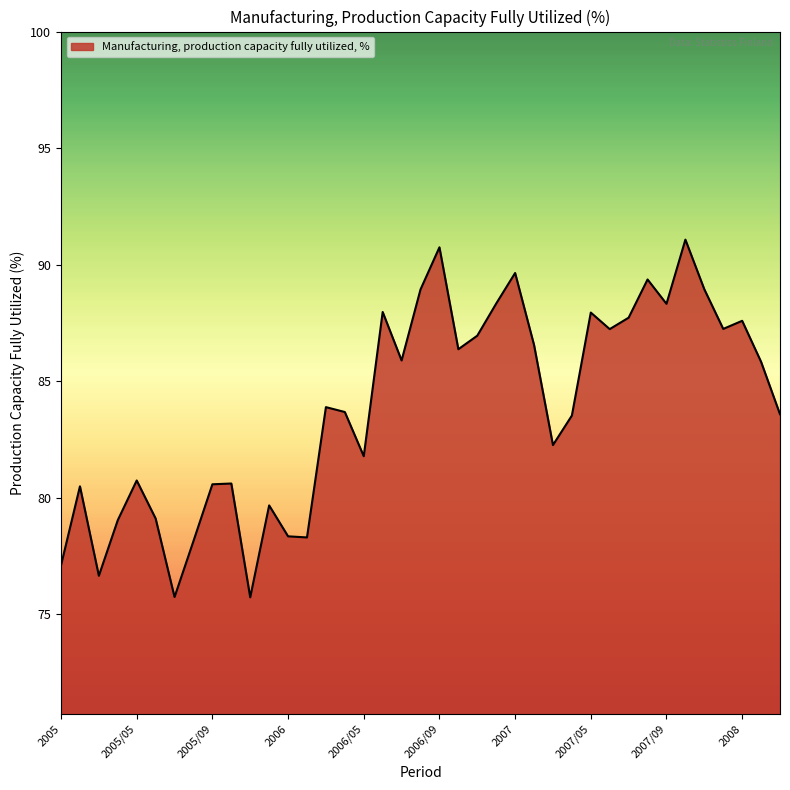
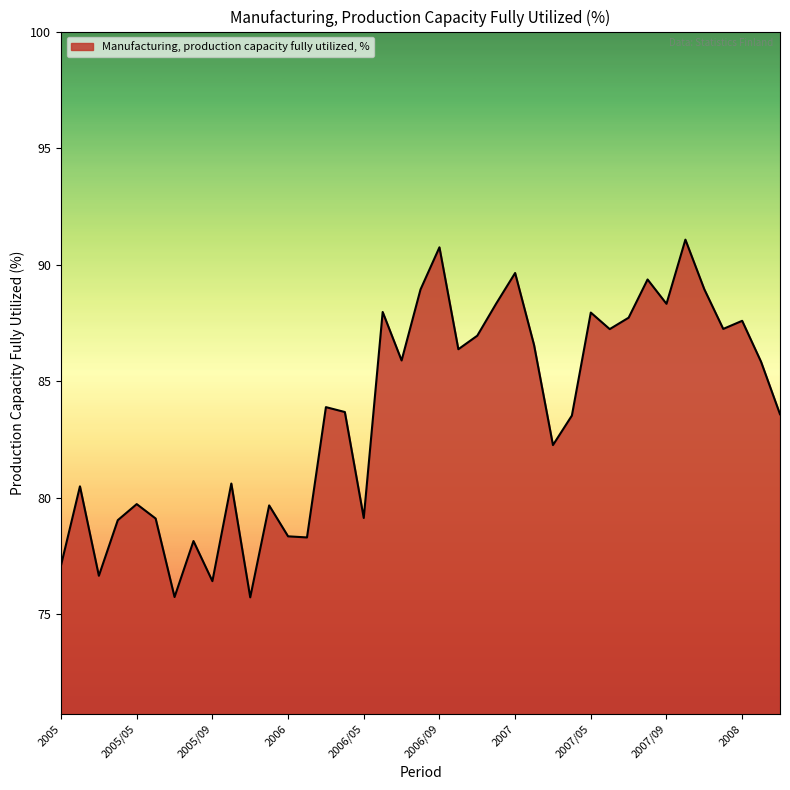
  {
    "2005": 77.1,
-   "2005/05": 80.7,
-   "2005/09": 80.6,
+   "2005/05": 79.7,
+   "2005/09": 76.4,
    "2006": 78.4,
-   "2006/05": 81.8,
+   "2006/05": 79.1,
    "2006/09": 90.7,
    "2007": 89.6,
    "2007/05": 87.9,
    "2007/09": 88.3,
    "2008": 87.6
  }
